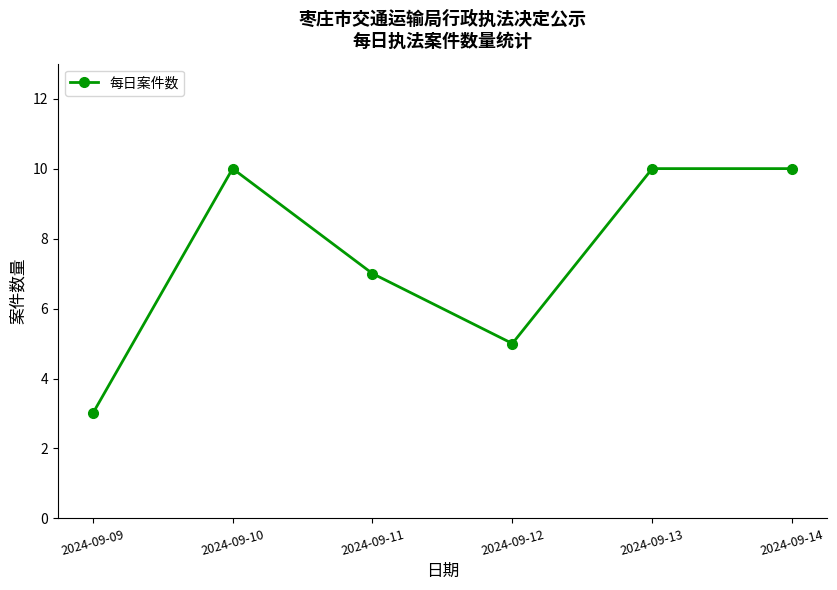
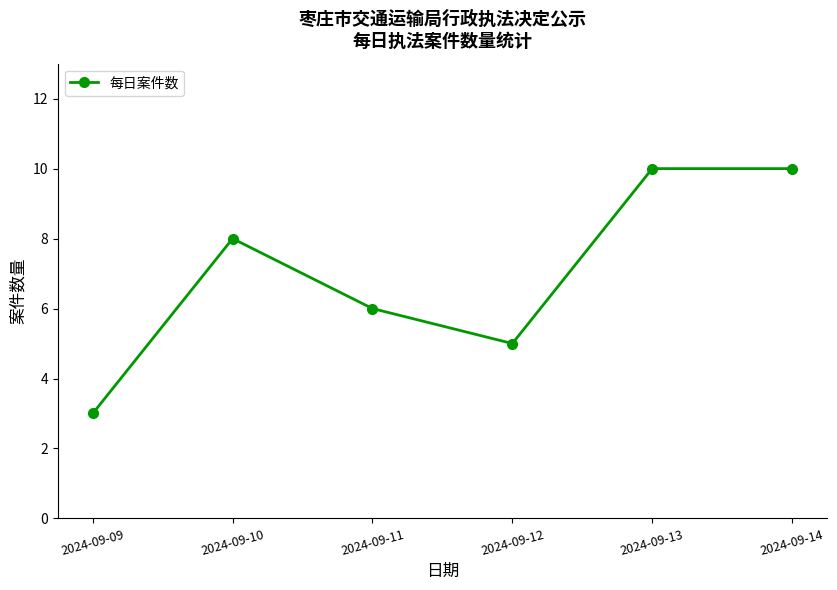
  {
    "2024-09-09": 3,
-   "2024-09-10": 10,
-   "2024-09-11": 7,
+   "2024-09-10": 8,
+   "2024-09-11": 6,
    "2024-09-12": 5,
    "2024-09-13": 10,
    "2024-09-14": 10
  }
